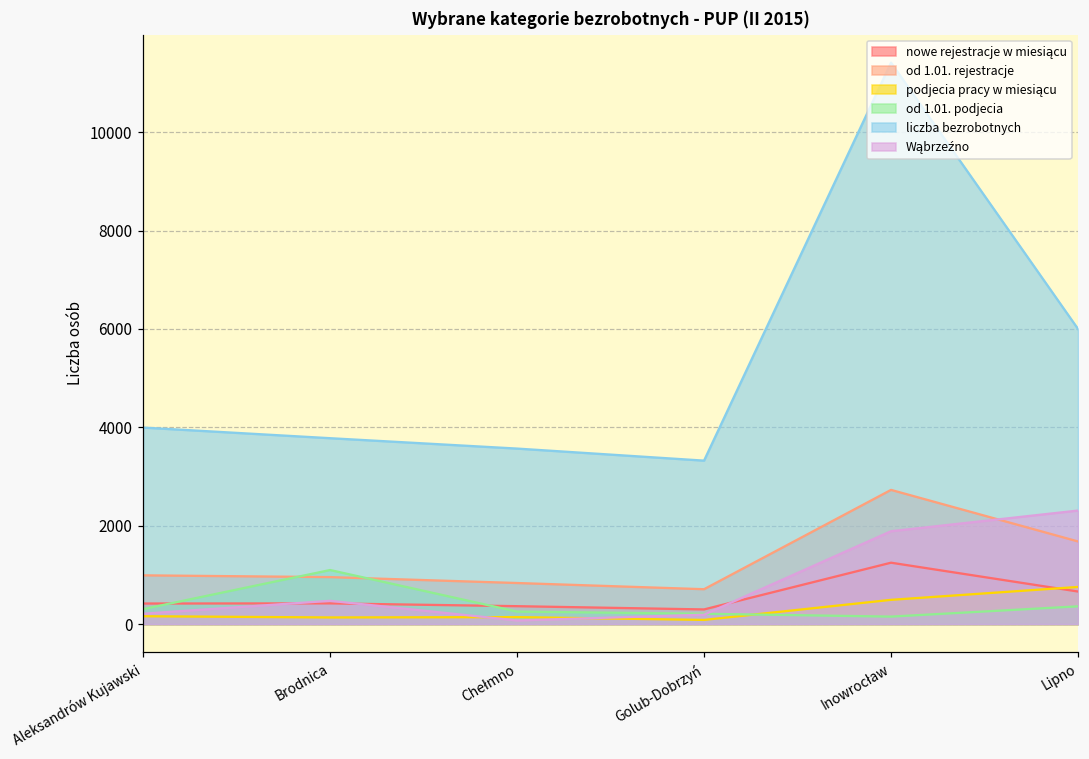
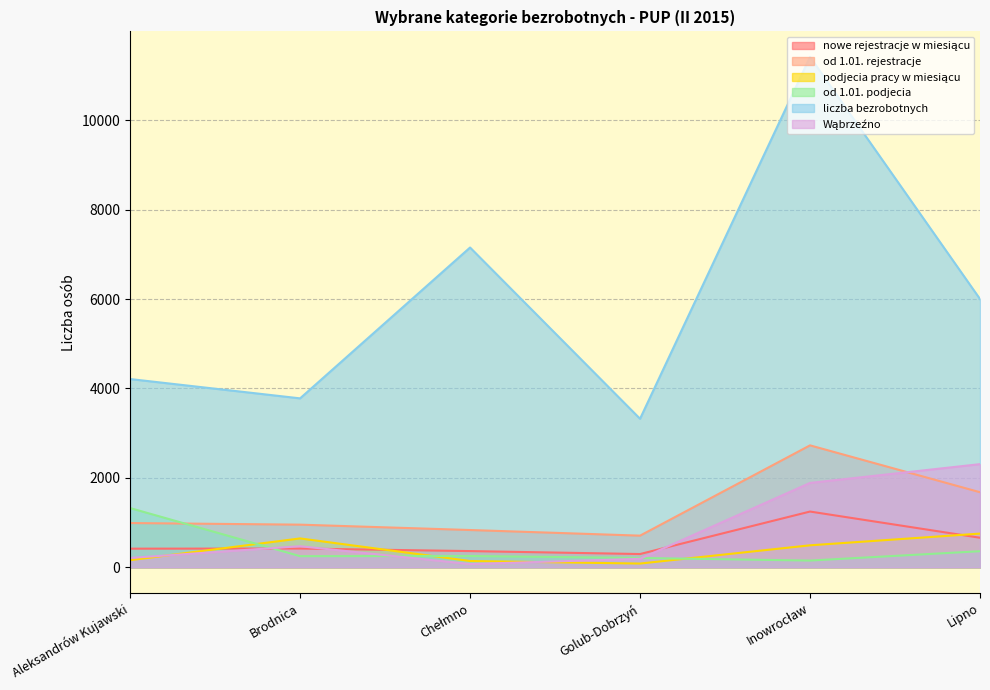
  {
    "podjecia pracy w miesiącu": {
-     "Brodnica": 100,
+     "Brodnica": 600,
      "Chełmno": 100,
      "Golub-Dobrzyń": 100,
      "Inowrocław": 500,
      "Lipno": 800
    },
    "od 1.01. podjecia": {
-     "Aleksandrów Kujawski": 300,
-     "Brodnica": 1100,
+     "Aleksandrów Kujawski": 1300,
+     "Brodnica": 300,
      "Chełmno": 300,
      "Inowrocław": 200,
      "Lipno": 400
    },
    "liczba bezrobotnych": {
-     "Aleksandrów Kujawski": 4000,
+     "Aleksandrów Kujawski": 4200,
      "Brodnica": 3800,
-     "Chełmno": 3600,
+     "Chełmno": 7200,
      "Golub-Dobrzyń": 3300,
      "Lipno": 6000
    },
    "Wąbrzeźno": {
      "Chełmno": 100,
      "Inowrocław": 1900,
      "Lipno": 2300
    }
  }
